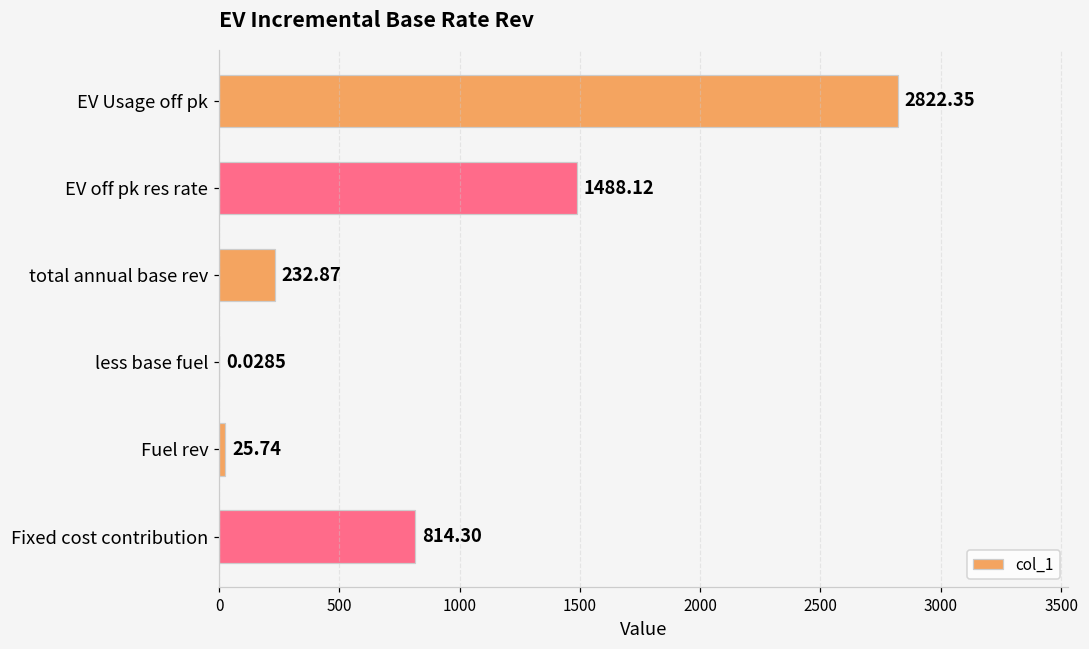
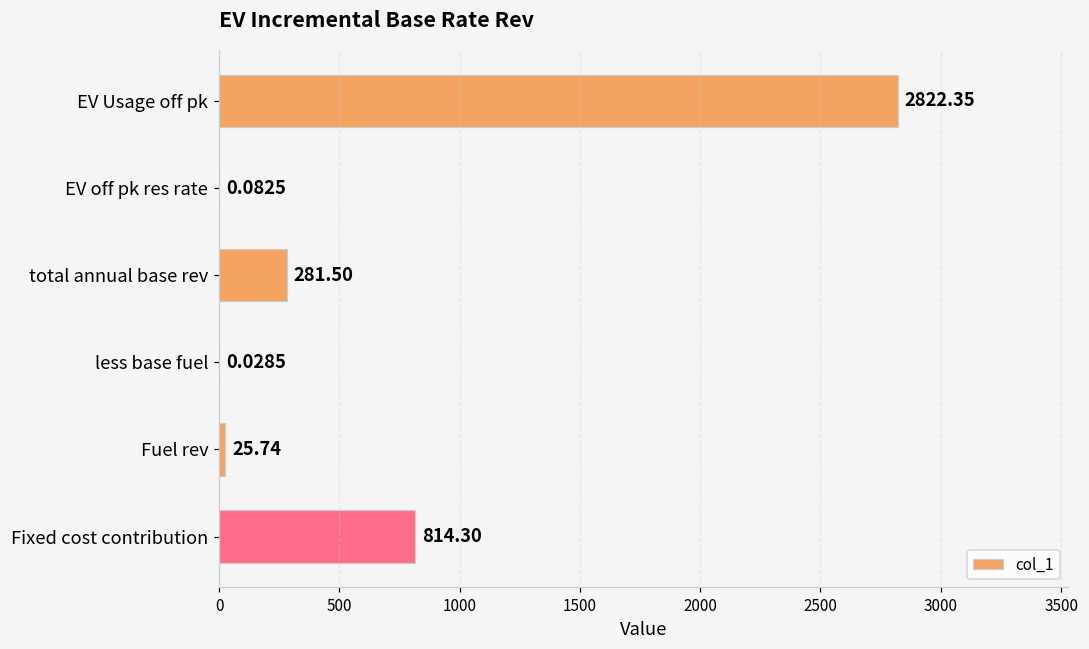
  {
    "EV Usage off pk": 2822.35,
-   "EV off pk res rate": 1488.12,
-   "total annual base rev": 232.87,
+   "EV off pk res rate": 0.0825,
+   "total annual base rev": 281.50,
    "less base fuel": 0.0285,
    "Fuel rev": 25.74,
    "Fixed cost contribution": 814.30
  }
